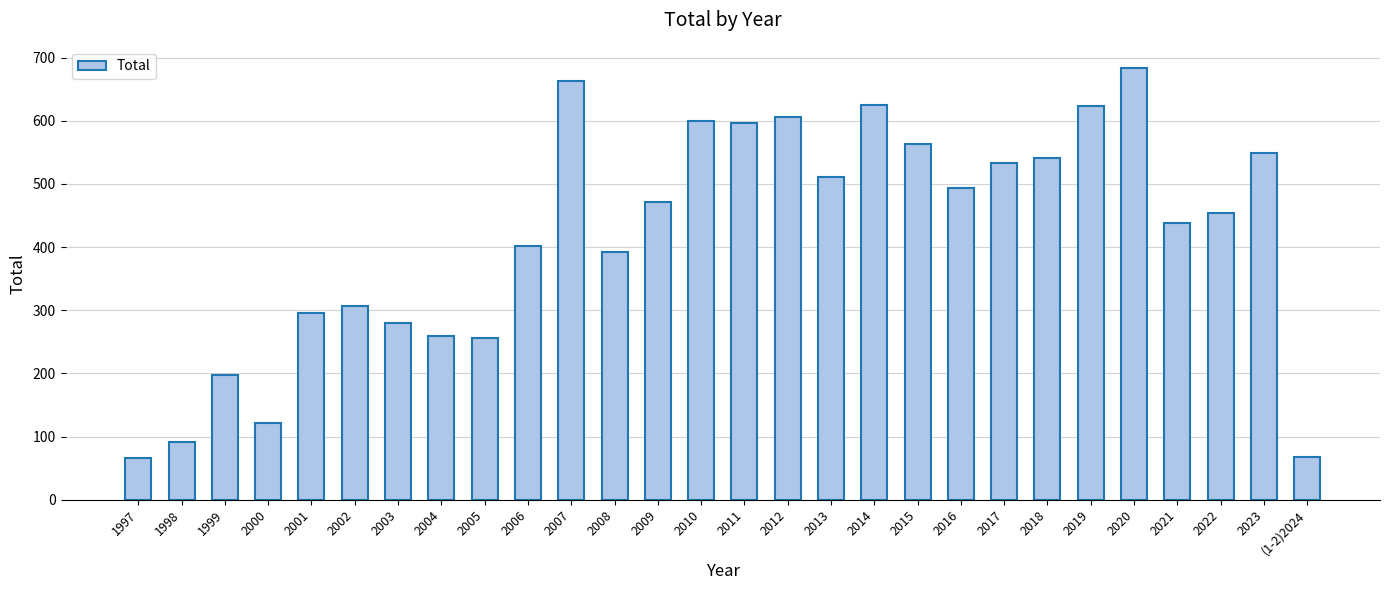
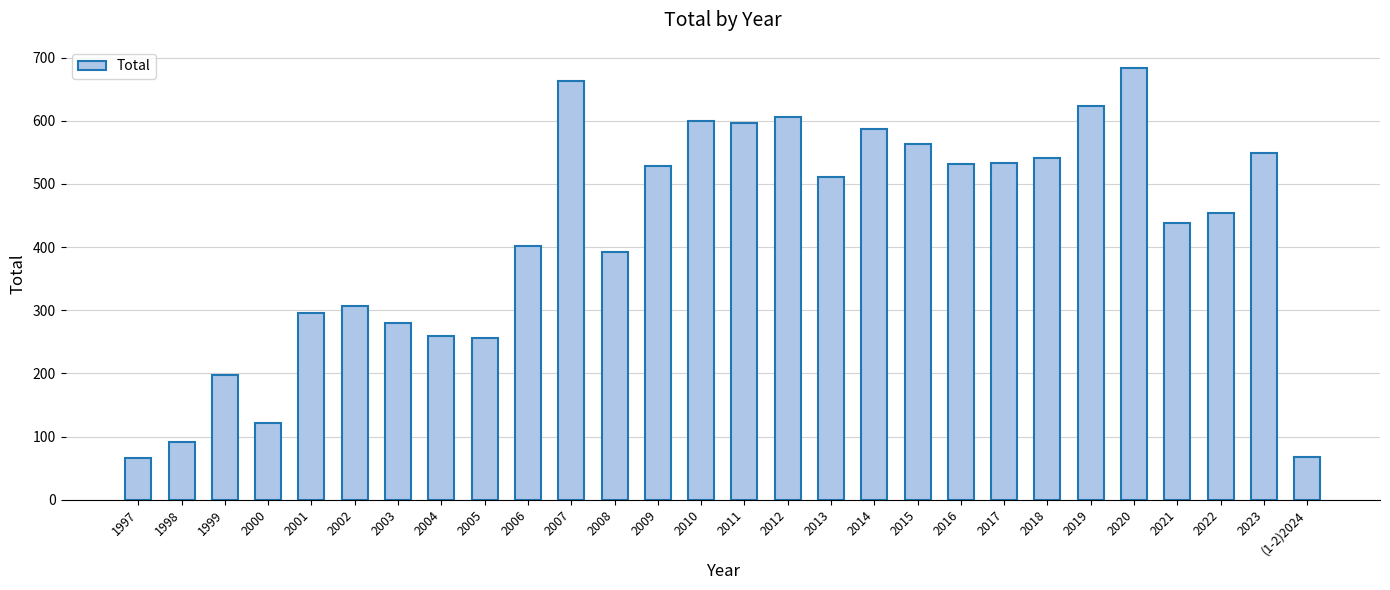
  {
    "1997": 70,
    "1998": 90,
    "1999": 200,
    "2000": 120,
    "2001": 300,
    "2002": 310,
    "2003": 280,
    "2004": 260,
    "2005": 260,
    "2006": 400,
    "2007": 660,
    "2008": 390,
-   "2009": 470,
+   "2009": 530,
    "2010": 600,
    "2011": 600,
    "2012": 610,
    "2013": 510,
-   "2014": 630,
+   "2014": 590,
    "2015": 560,
-   "2016": 490,
+   "2016": 530,
    "2017": 530,
    "2018": 540,
    "2019": 620,
    "2020": 680,
    "2021": 440,
    "2022": 450,
    "2023": 550,
    "(1-2)2024": 70
  }
